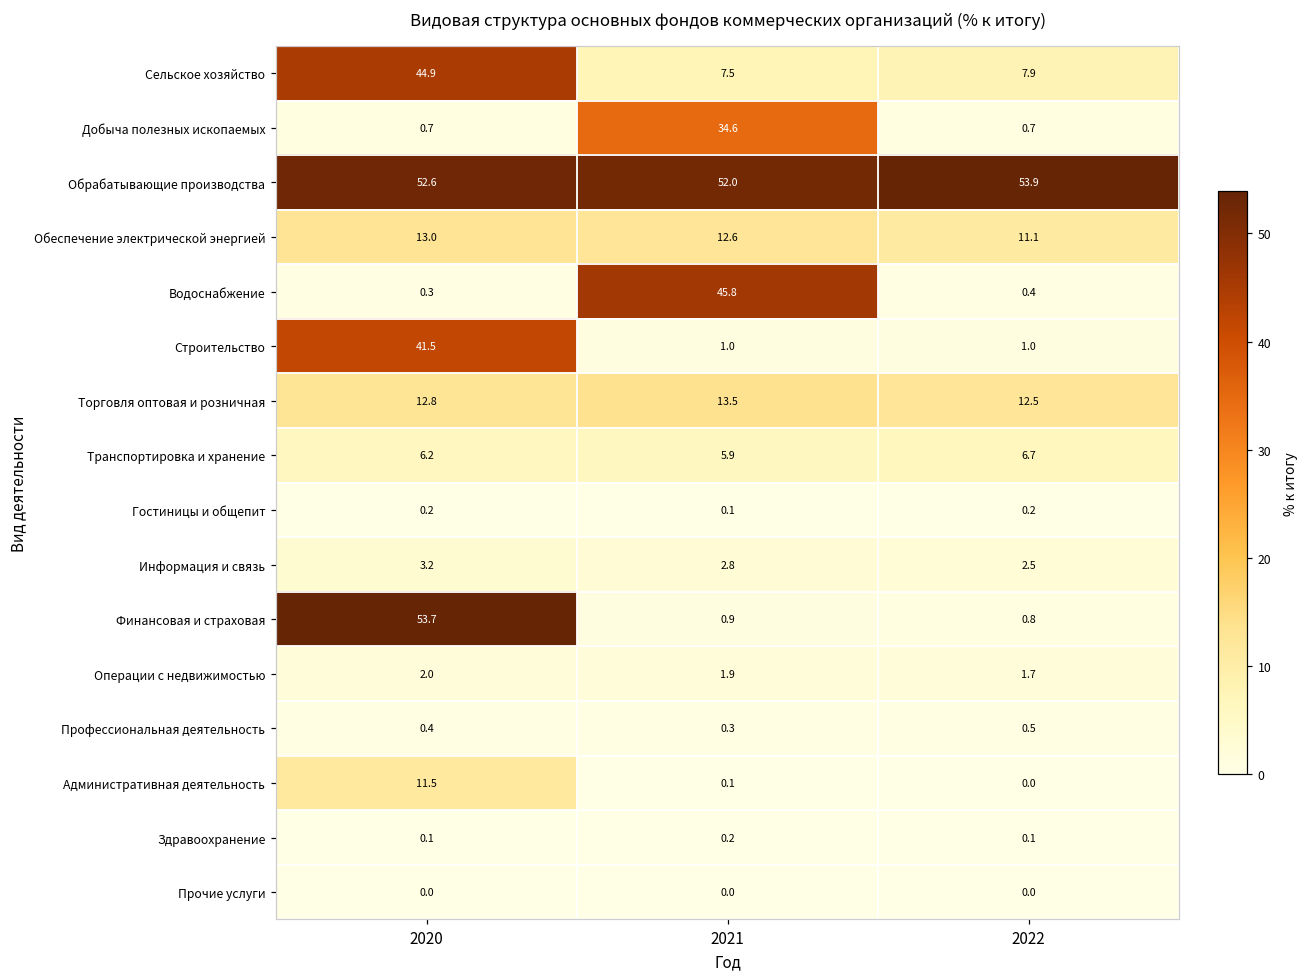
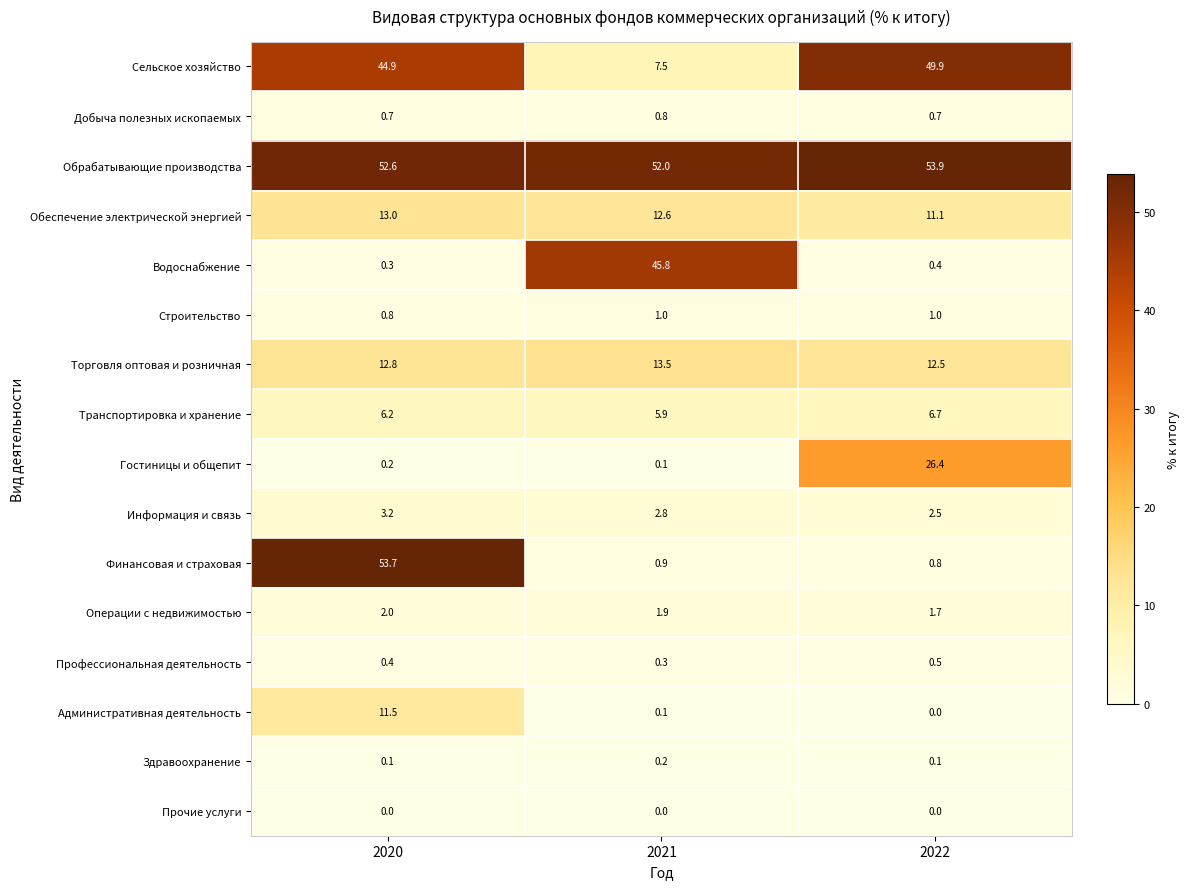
  {
    "Сельское хозяйство": {
      "2020": 44.9,
      "2021": 7.5,
-     "2022": 7.9
+     "2022": 49.9
    },
    "Добыча полезных ископаемых": {
      "2020": 0.7,
-     "2021": 34.6,
+     "2021": 0.8,
      "2022": 0.7
    },
    "Обрабатывающие производства": {
      "2020": 52.6,
      "2021": 52.0,
      "2022": 53.9
    },
    "Обеспечение электрической энергией": {
      "2020": 13.0,
      "2021": 12.6,
      "2022": 11.1
    },
    "Водоснабжение": {
      "2020": 0.3,
      "2021": 45.8,
      "2022": 0.4
    },
    "Строительство": {
-     "2020": 41.5,
+     "2020": 0.8,
      "2021": 1.0,
      "2022": 1.0
    },
    "Торговля оптовая и розничная": {
      "2020": 12.8,
      "2021": 13.5,
      "2022": 12.5
    },
    "Транспортировка и хранение": {
      "2020": 6.2,
      "2021": 5.9,
      "2022": 6.7
    },
    "Гостиницы и общепит": {
      "2020": 0.2,
      "2021": 0.1,
-     "2022": 0.2
+     "2022": 26.4
    },
    "Информация и связь": {
      "2020": 3.2,
      "2021": 2.8,
      "2022": 2.5
    },
    "Финансовая и страховая": {
      "2020": 53.7,
      "2021": 0.9,
      "2022": 0.8
    },
    "Операции с недвижимостью": {
      "2020": 2.0,
      "2021": 1.9,
      "2022": 1.7
    },
    "Профессиональная деятельность": {
      "2020": 0.4,
      "2021": 0.3,
      "2022": 0.5
    },
    "Административная деятельность": {
      "2020": 11.5,
      "2021": 0.1,
      "2022": 0.0
    },
    "Здравоохранение": {
      "2020": 0.1,
      "2021": 0.2,
      "2022": 0.1
    },
    "Прочие услуги": {
      "2020": 0.0,
      "2021": 0.0,
      "2022": 0.0
    }
  }
